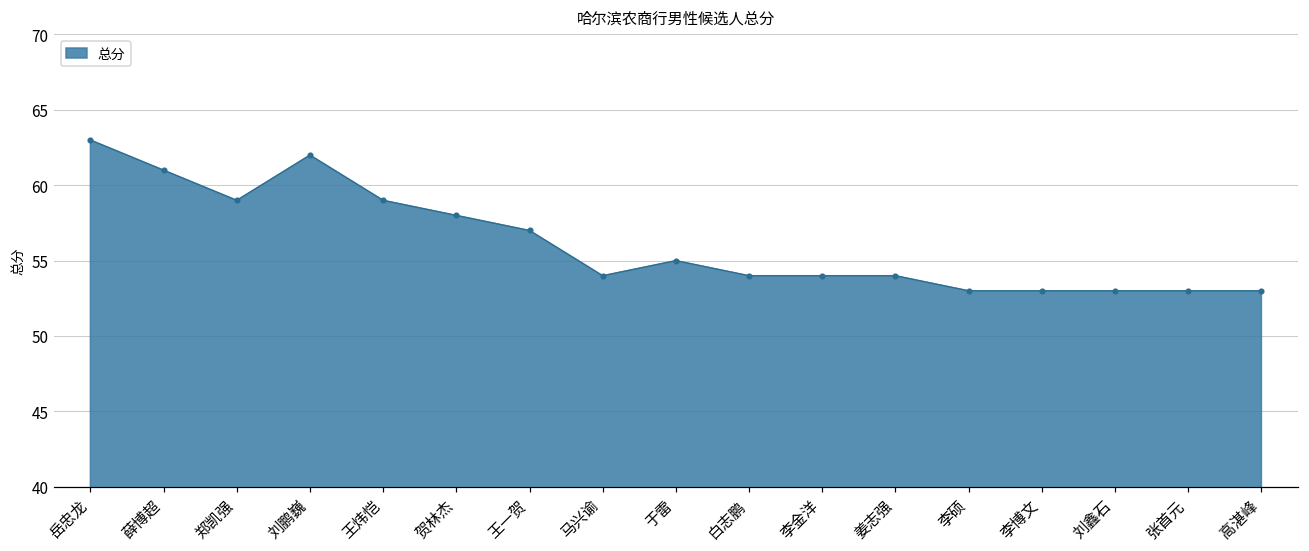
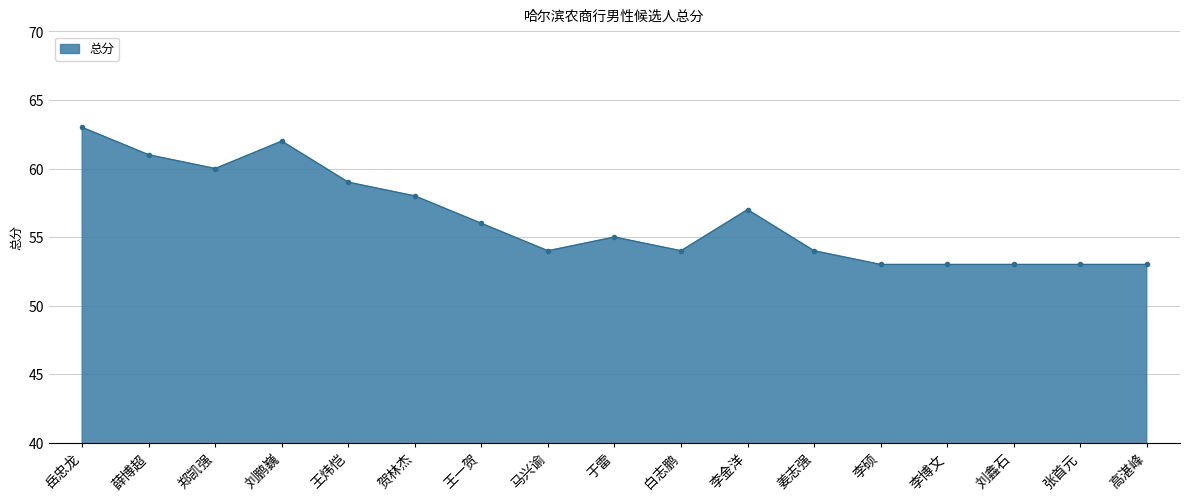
  {
    "岳忠龙": 63,
    "薛博超": 61,
-   "郑凯强": 59,
+   "郑凯强": 60,
    "刘鹏巍": 62,
    "王炜恺": 59,
    "贺林杰": 58,
-   "王一贺": 57,
+   "王一贺": 56,
    "马兴谕": 54,
    "于雷": 55,
    "白志鹏": 54,
-   "李金洋": 54,
+   "李金洋": 57,
    "姜志强": 54,
    "李硕": 53,
    "李博文": 53,
    "刘鑫石": 53,
    "张首元": 53,
    "高湛峰": 53
  }
